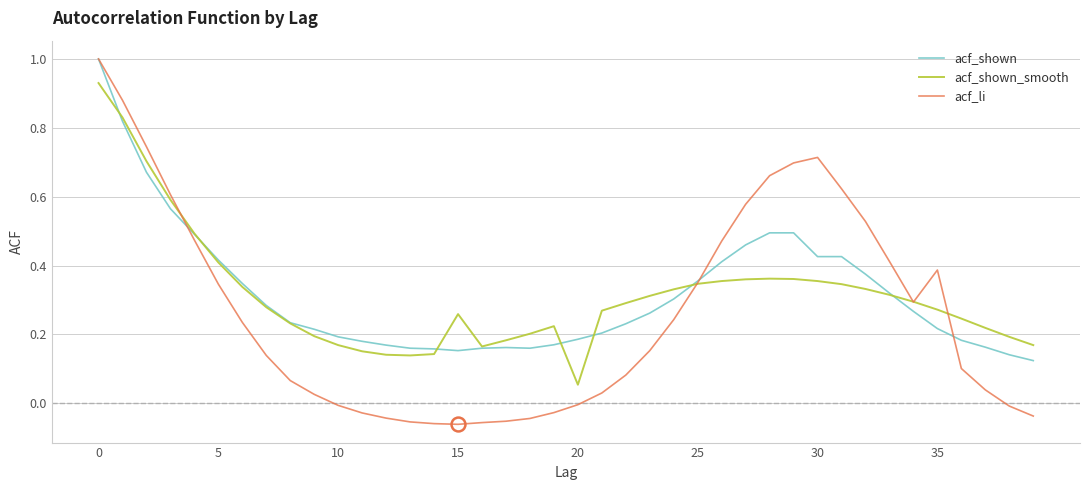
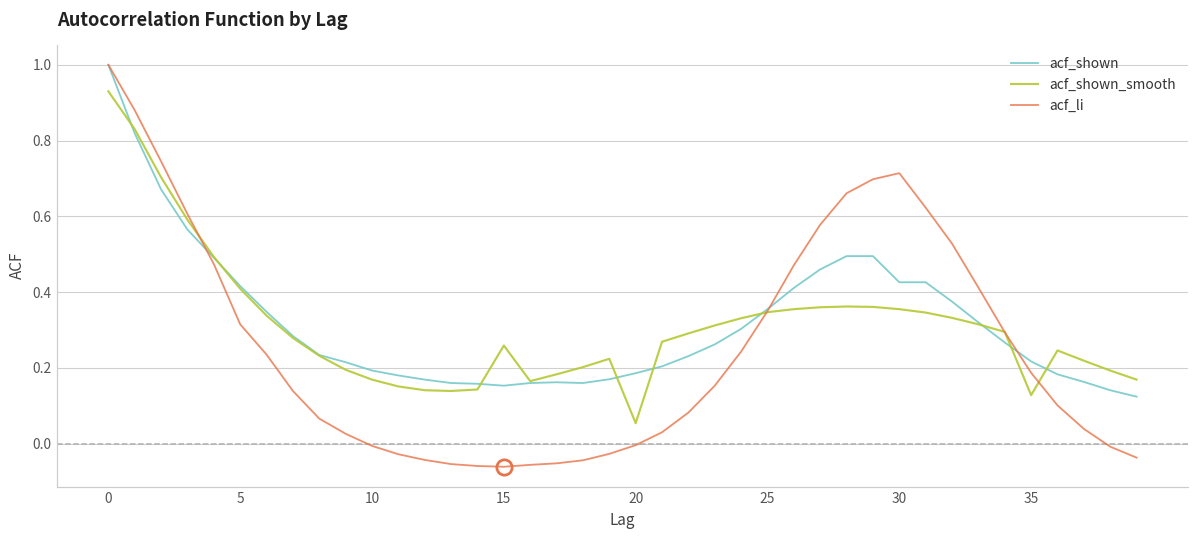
  {
    "acf_shown": {
      "10": 0.19,
      "15": 0.15,
      "20": 0.19,
      "30": 0.43,
      "35": 0.22
    },
    "acf_shown_smooth": {
      "0": 0.93,
      "10": 0.17,
      "15": 0.26,
      "20": 0.05,
      "30": 0.36,
-     "35": 0.27
+     "35": 0.13
    },
    "acf_li": {
-     "5": 0.35,
+     "5": 0.32,
      "10": -0.01,
      "20": 0.00,
      "30": 0.71,
-     "35": 0.39
+     "35": 0.19
    }
  }
